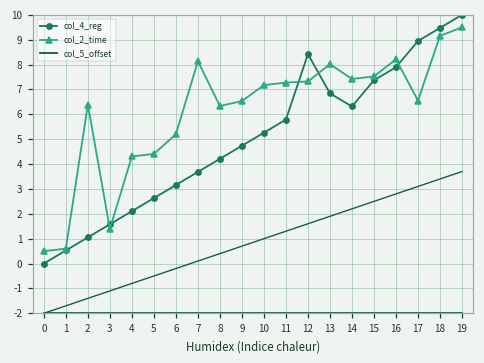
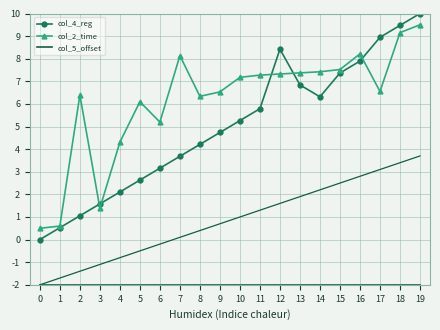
  {
    "col_2_time": {
      "0": 0.5,
      "2": 6.4,
      "3": 1.4,
      "4": 4.3,
-     "5": 4.4,
+     "5": 6.1,
      "6": 5.2,
      "7": 8.1,
      "8": 6.3,
      "9": 6.5,
      "10": 7.2,
      "11": 7.3,
      "12": 7.3,
-     "13": 8.0,
+     "13": 7.4,
      "14": 7.4,
      "15": 7.5,
      "16": 8.2,
      "17": 6.6,
      "18": 9.2,
      "19": 9.5
    }
  }
